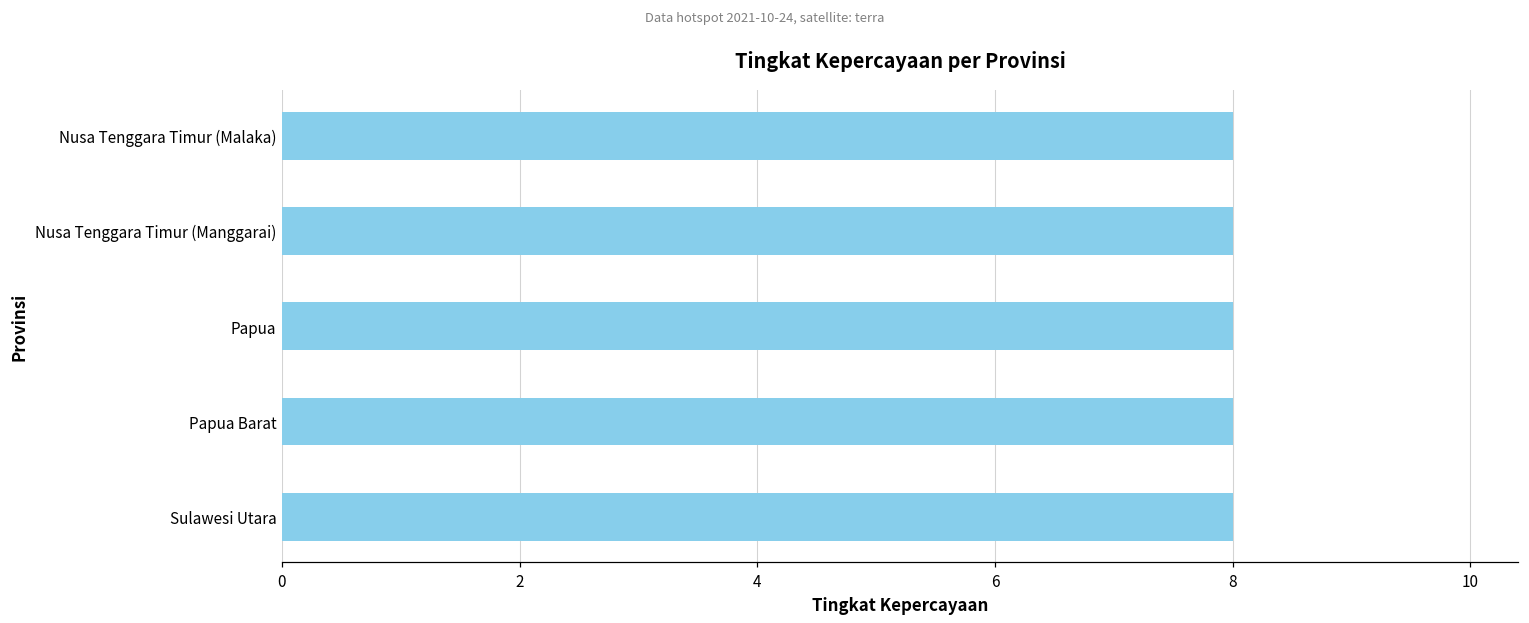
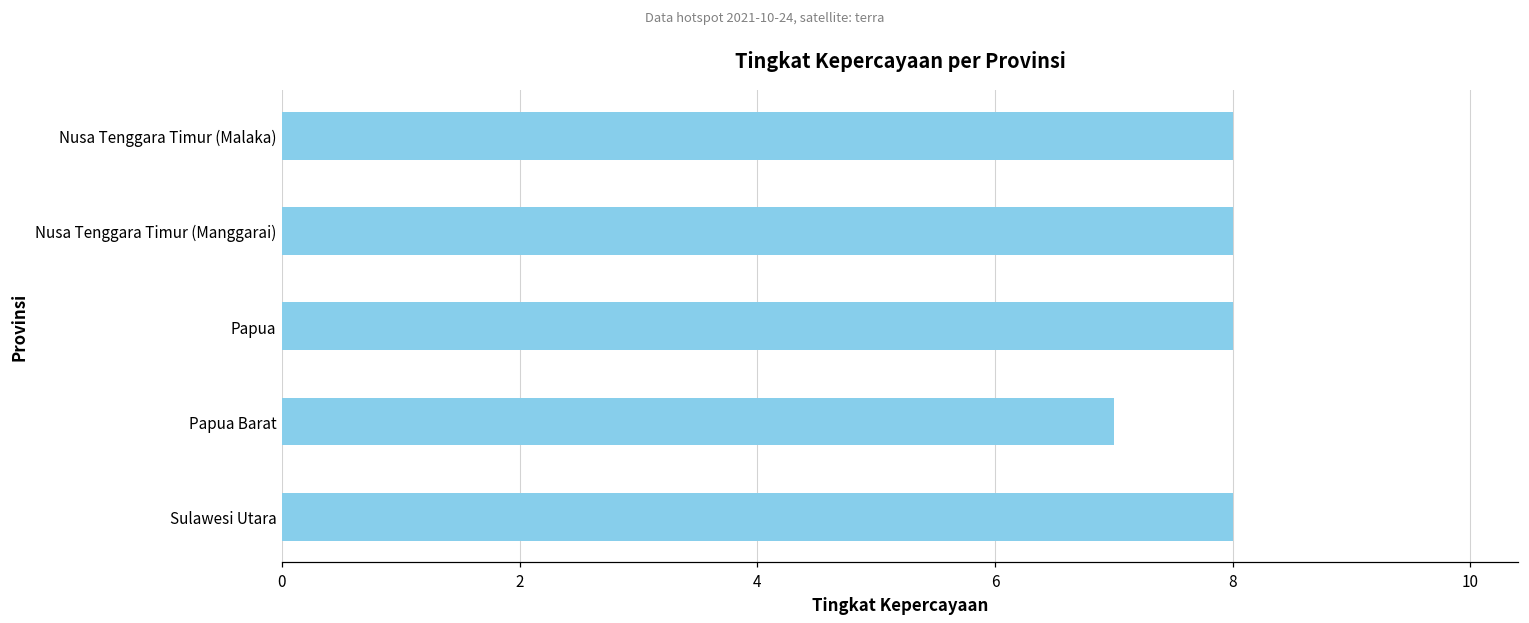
  {
    "Nusa Tenggara Timur (Malaka)": 8,
    "Nusa Tenggara Timur (Manggarai)": 8,
    "Papua": 8,
-   "Papua Barat": 8,
+   "Papua Barat": 7,
    "Sulawesi Utara": 8
  }
